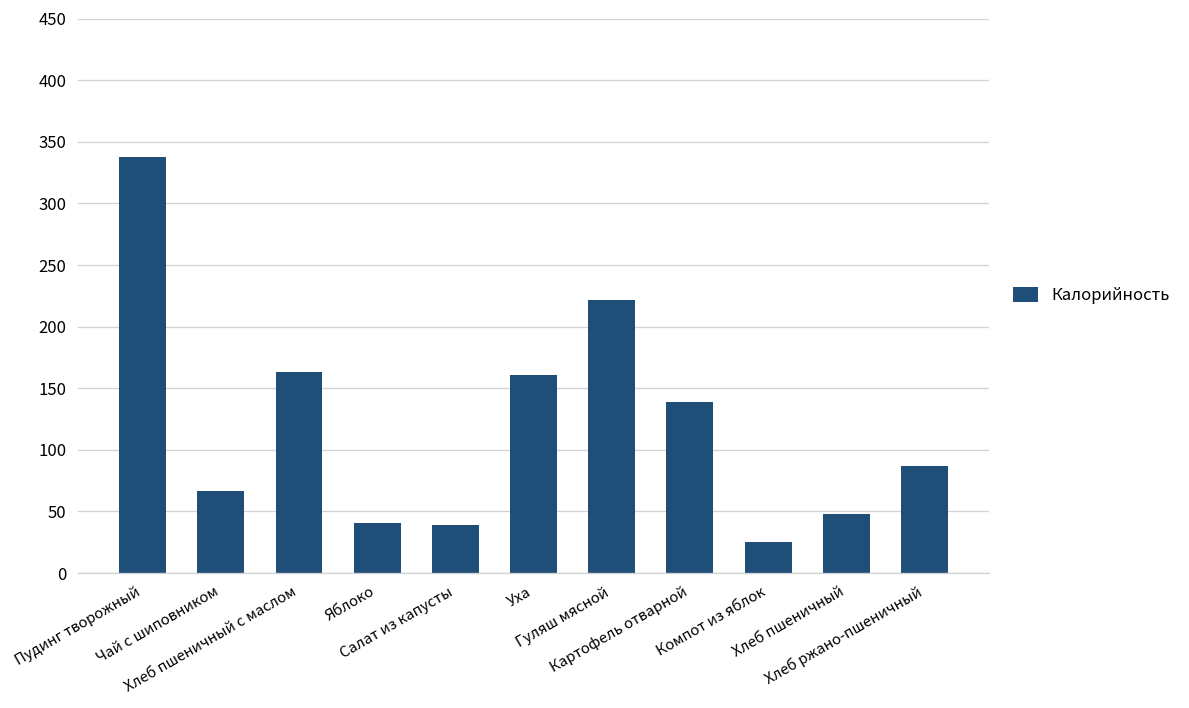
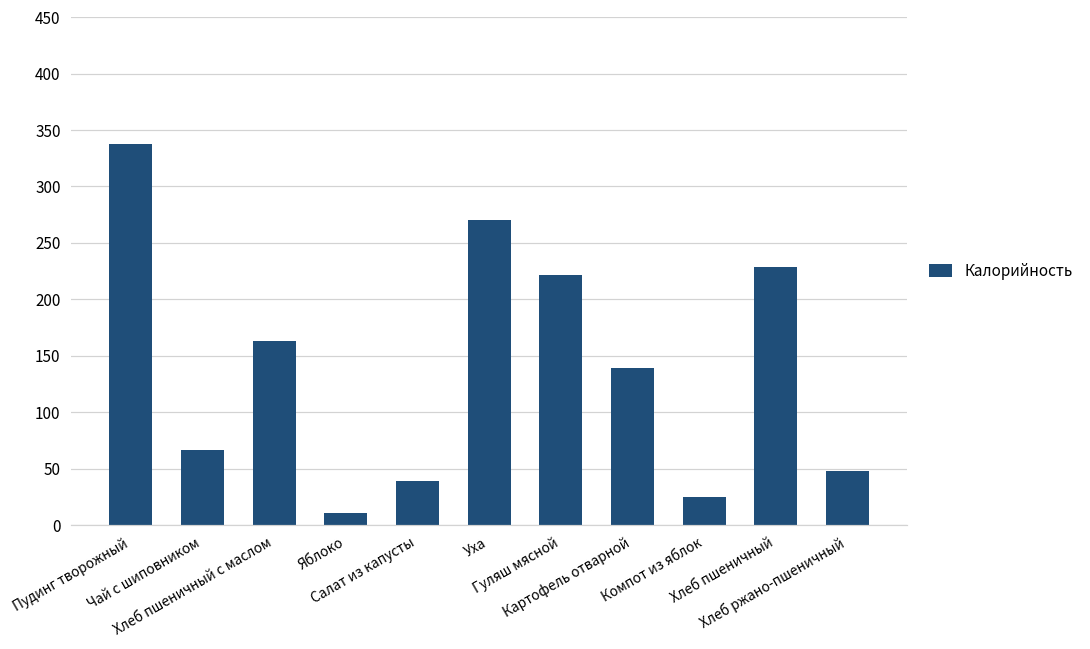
  {
    "Пудинг творожный": 338,
    "Чай с шиповником": 67,
    "Хлеб пшеничный с маслом": 163,
-   "Яблоко": 41,
+   "Яблоко": 11,
    "Салат из капусты": 39,
-   "Уха": 161,
+   "Уха": 270,
    "Гуляш мясной": 222,
    "Картофель отварной": 139,
    "Компот из яблок": 25,
-   "Хлеб пшеничный": 48,
-   "Хлеб ржано-пшеничный": 87
+   "Хлеб пшеничный": 229,
+   "Хлеб ржано-пшеничный": 48
  }
